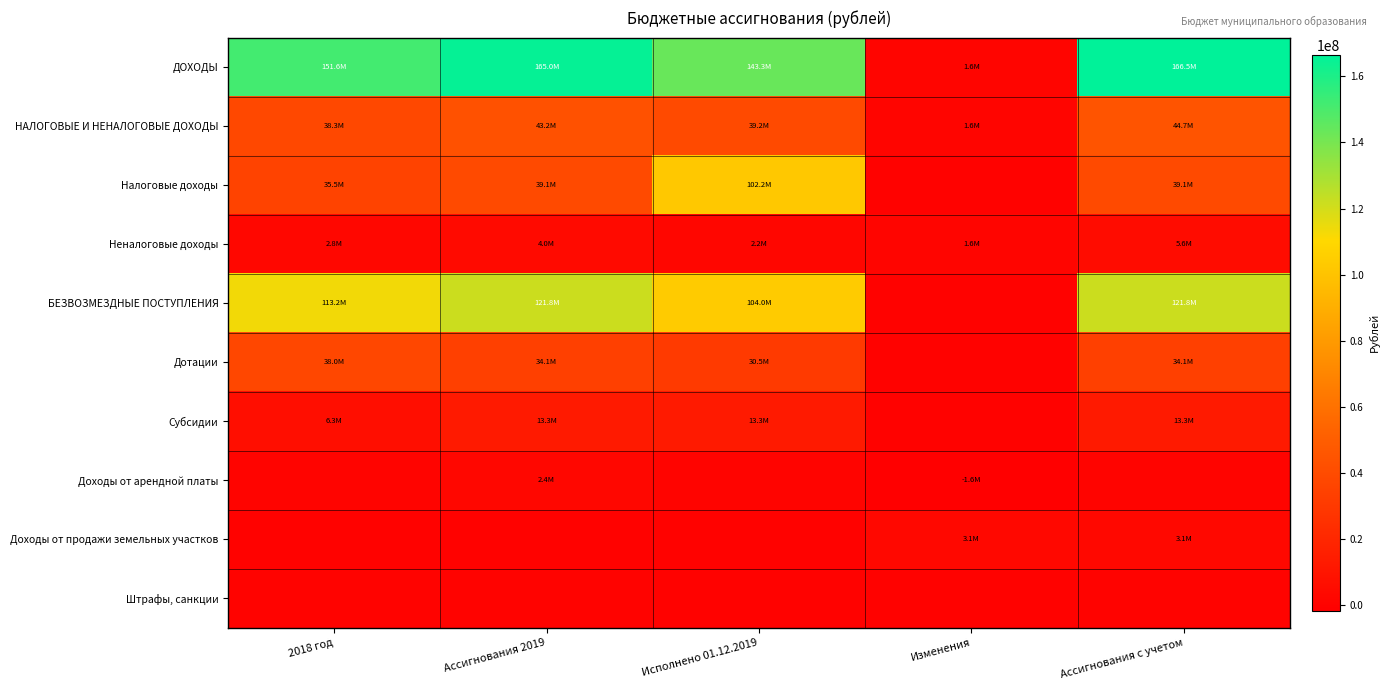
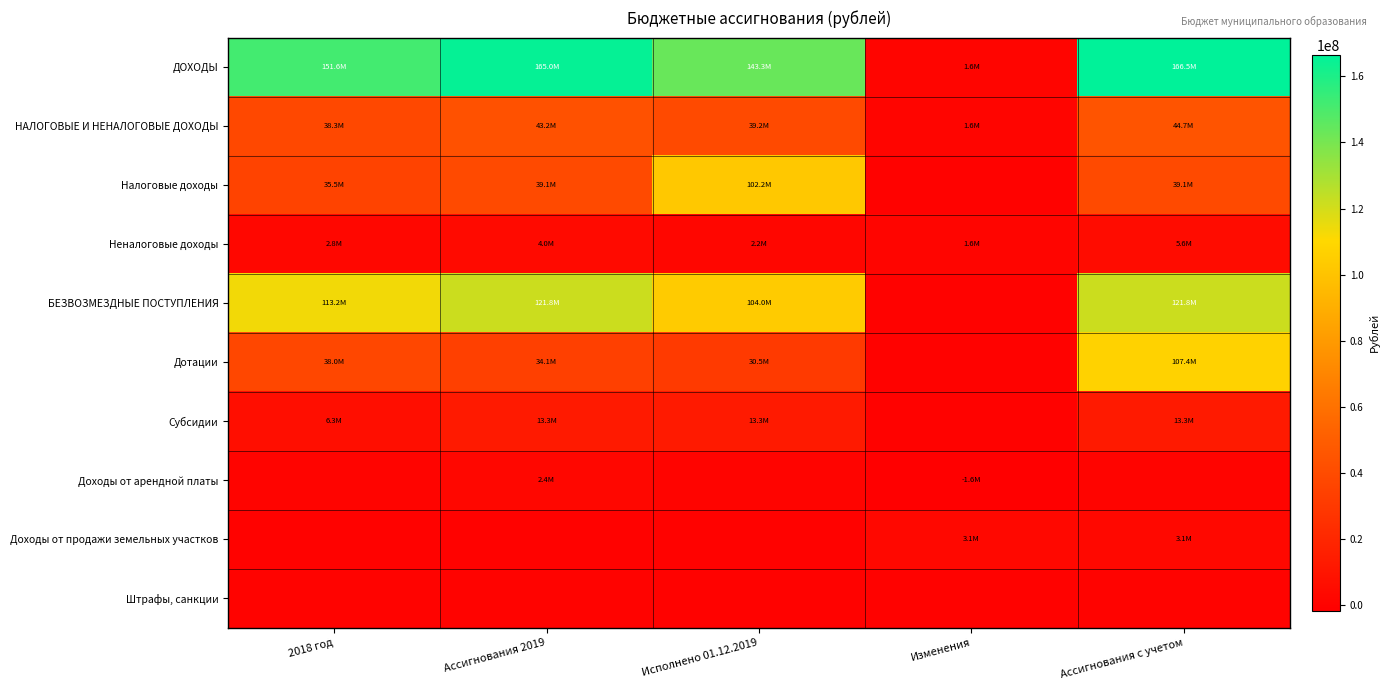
  {
    "ДОХОДЫ": {
      "2018 год": "151.6M",
      "Ассигнования 2019": "165.0M",
      "Исполнено 01.12.2019": "143.3M",
      "Изменения": "1.6M",
      "Ассигнования с учетом": "166.5M"
    },
    "НАЛОГОВЫЕ И НЕНАЛОГОВЫЕ ДОХОДЫ": {
      "2018 год": "38.3M",
      "Ассигнования 2019": "43.2M",
      "Исполнено 01.12.2019": "39.2M",
      "Изменения": "1.6M",
      "Ассигнования с учетом": "44.7M"
    },
    "Налоговые доходы": {
      "2018 год": "35.5M",
      "Ассигнования 2019": "39.1M",
      "Исполнено 01.12.2019": "102.2M",
      "Ассигнования с учетом": "39.1M"
    },
    "Неналоговые доходы": {
      "2018 год": "2.8M",
      "Ассигнования 2019": "4.0M",
      "Исполнено 01.12.2019": "2.2M",
      "Изменения": "1.6M",
      "Ассигнования с учетом": "5.6M"
    },
    "БЕЗВОЗМЕЗДНЫЕ ПОСТУПЛЕНИЯ": {
      "2018 год": "113.2M",
      "Ассигнования 2019": "121.8M",
      "Исполнено 01.12.2019": "104.0M",
      "Ассигнования с учетом": "121.8M"
    },
    "Дотации": {
      "2018 год": "38.0M",
      "Ассигнования 2019": "34.1M",
      "Исполнено 01.12.2019": "30.5M",
-     "Ассигнования с учетом": "34.1M"
+     "Ассигнования с учетом": "107.4M"
    },
    "Субсидии": {
      "2018 год": "6.3M",
      "Ассигнования 2019": "13.3M",
      "Исполнено 01.12.2019": "13.3M",
      "Ассигнования с учетом": "13.3M"
    },
    "Доходы от арендной платы": {
      "Ассигнования 2019": "2.4M",
      "Изменения": "-1.6M"
    },
    "Доходы от продажи земельных участков": {
      "Изменения": "3.1M",
      "Ассигнования с учетом": "3.1M"
    }
  }
